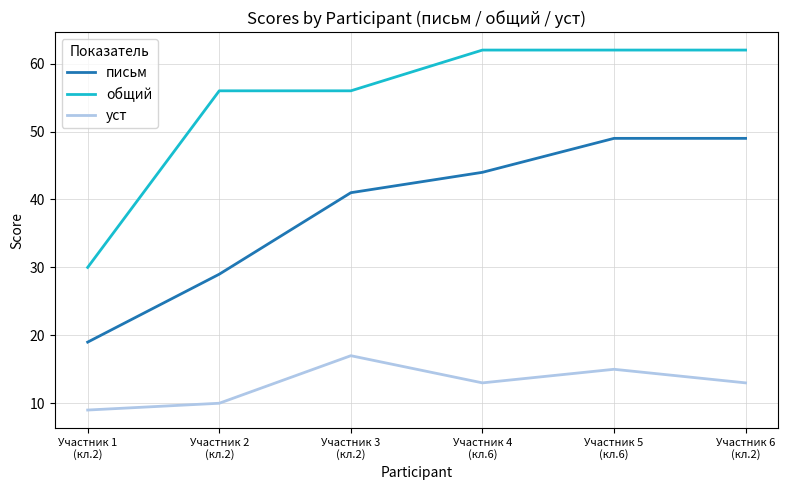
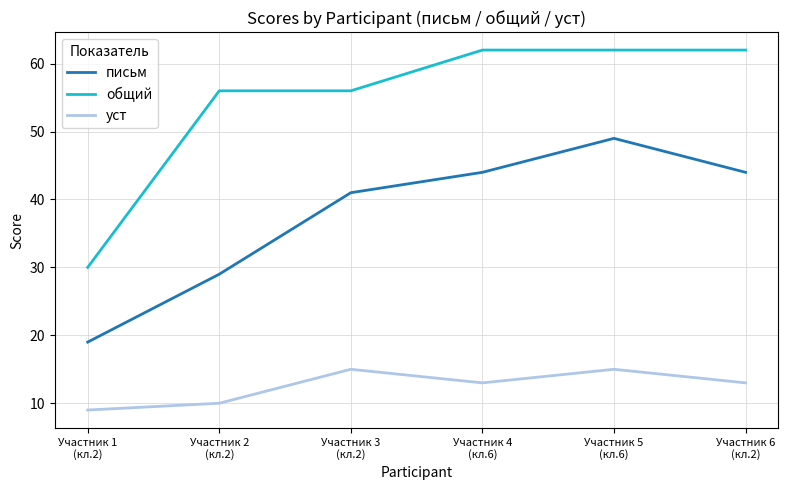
  {
    "письм": {
      "Участник 1 (кл.2)": 19,
      "Участник 2 (кл.2)": 29,
      "Участник 3 (кл.2)": 41,
      "Участник 4 (кл.6)": 44,
      "Участник 5 (кл.6)": 49,
-     "Участник 6 (кл.2)": 49
+     "Участник 6 (кл.2)": 44
    },
    "общий": {
      "Участник 1 (кл.2)": 30,
      "Участник 2 (кл.2)": 56,
      "Участник 3 (кл.2)": 56,
      "Участник 4 (кл.6)": 62,
      "Участник 5 (кл.6)": 62,
      "Участник 6 (кл.2)": 62
    },
    "уст": {
      "Участник 1 (кл.2)": 9,
      "Участник 2 (кл.2)": 10,
-     "Участник 3 (кл.2)": 17,
+     "Участник 3 (кл.2)": 15,
      "Участник 4 (кл.6)": 13,
      "Участник 5 (кл.6)": 15,
      "Участник 6 (кл.2)": 13
    }
  }
